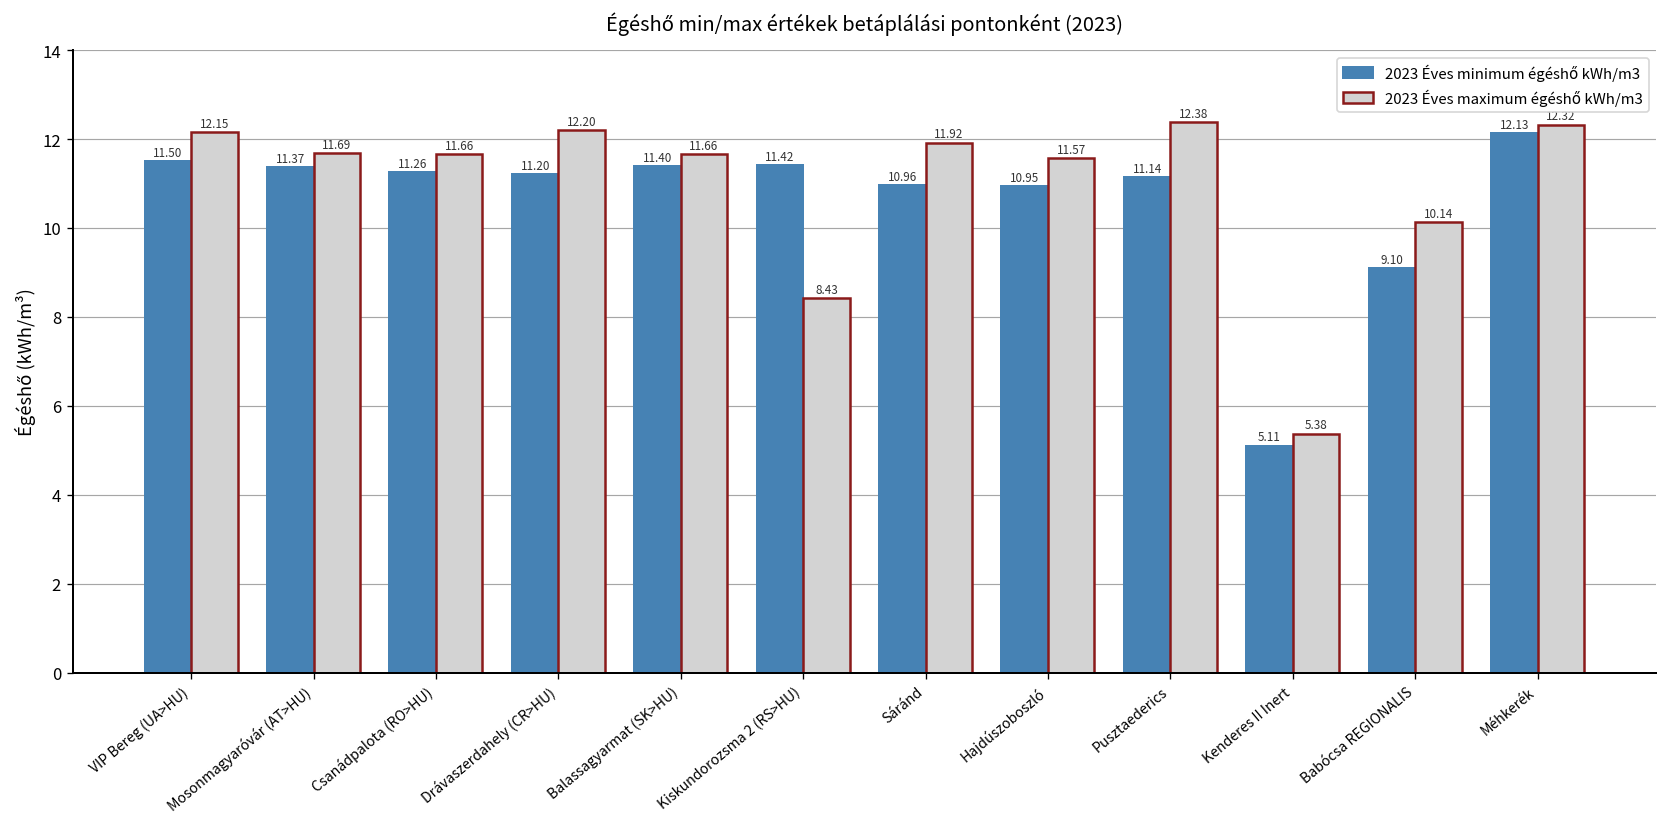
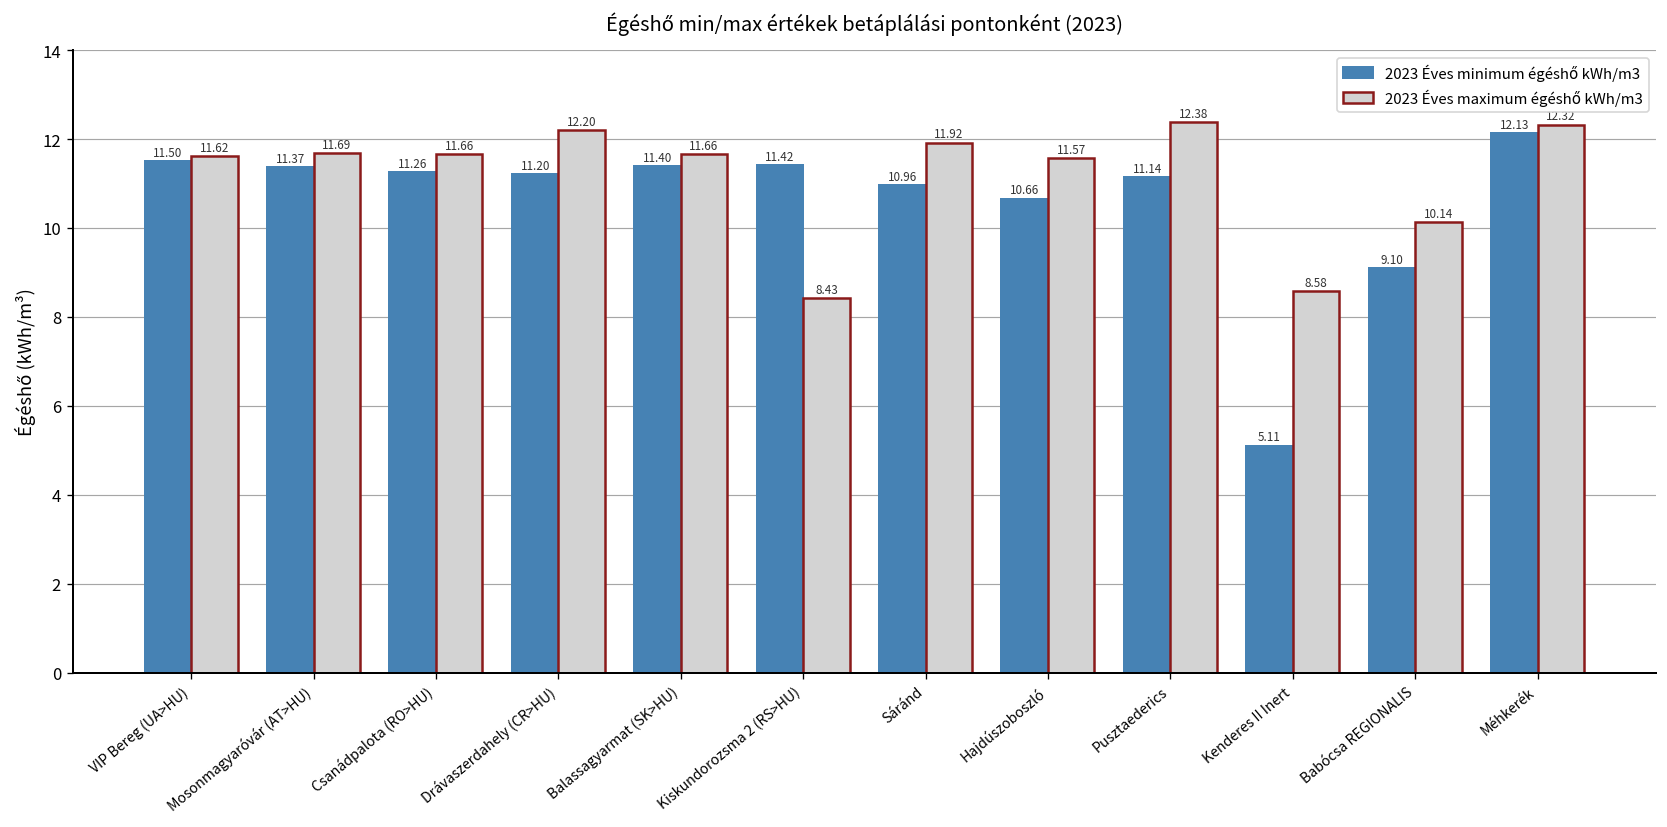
  {
    "2023 Éves minimum égéshő kWh/m3": {
      "VIP Bereg (UA>HU)": 11.50,
      "Mosonmagyaróvár (AT>HU)": 11.37,
      "Csanádpalota (RO>HU)": 11.26,
      "Drávaszerdahely (CR>HU)": 11.20,
      "Balassagyarmat (SK>HU)": 11.40,
      "Kiskundorozsma 2 (RS>HU)": 11.42,
      "Sáránd": 10.96,
-     "Hajdúszoboszló": 10.95,
+     "Hajdúszoboszló": 10.66,
      "Pusztaederics": 11.14,
      "Kenderes II Inert": 5.11,
      "Babócsa REGIONALIS": 9.10,
      "Méhkerék": 12.13
    },
    "2023 Éves maximum égéshő kWh/m3": {
-     "VIP Bereg (UA>HU)": 12.15,
+     "VIP Bereg (UA>HU)": 11.62,
      "Mosonmagyaróvár (AT>HU)": 11.69,
      "Csanádpalota (RO>HU)": 11.66,
      "Drávaszerdahely (CR>HU)": 12.20,
      "Balassagyarmat (SK>HU)": 11.66,
      "Kiskundorozsma 2 (RS>HU)": 8.43,
      "Sáránd": 11.92,
      "Hajdúszoboszló": 11.57,
      "Pusztaederics": 12.38,
-     "Kenderes II Inert": 5.38,
+     "Kenderes II Inert": 8.58,
      "Babócsa REGIONALIS": 10.14
    }
  }
